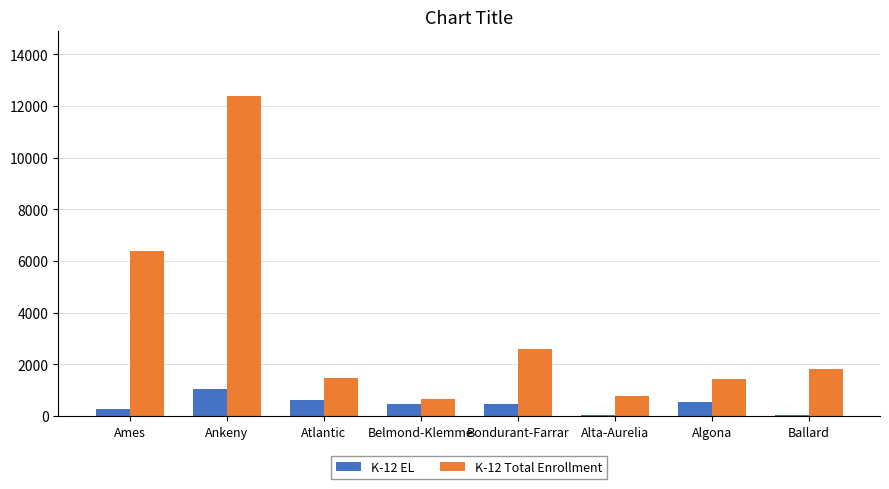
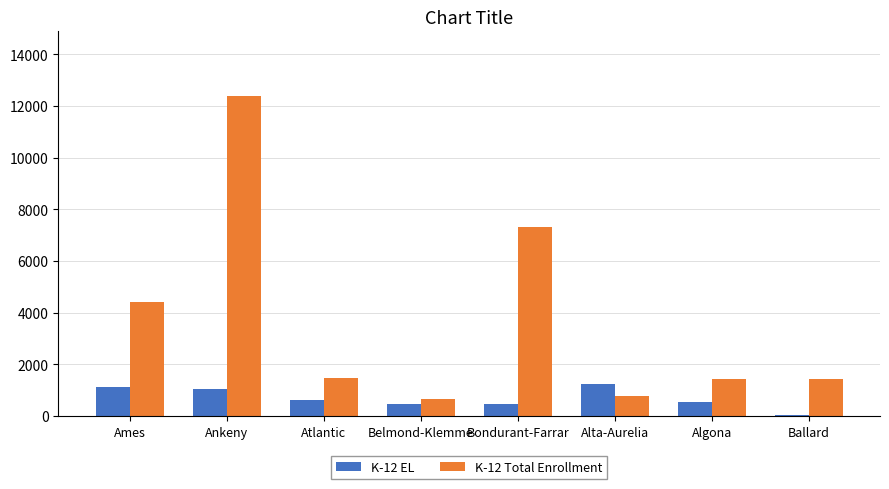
  {
    "K-12 EL": {
-     "Ames": 300,
+     "Ames": 1100,
      "Ankeny": 1000,
      "Atlantic": 600,
      "Belmond-Klemme": 500,
      "Bondurant-Farrar": 500,
-     "Alta-Aurelia": 0,
+     "Alta-Aurelia": 1200,
      "Algona": 500
    },
    "K-12 Total Enrollment": {
-     "Ames": 6400,
+     "Ames": 4400,
      "Ankeny": 12400,
      "Atlantic": 1500,
      "Belmond-Klemme": 700,
-     "Bondurant-Farrar": 2600,
+     "Bondurant-Farrar": 7300,
      "Alta-Aurelia": 800,
      "Algona": 1400,
-     "Ballard": 1800
+     "Ballard": 1400
    }
  }
